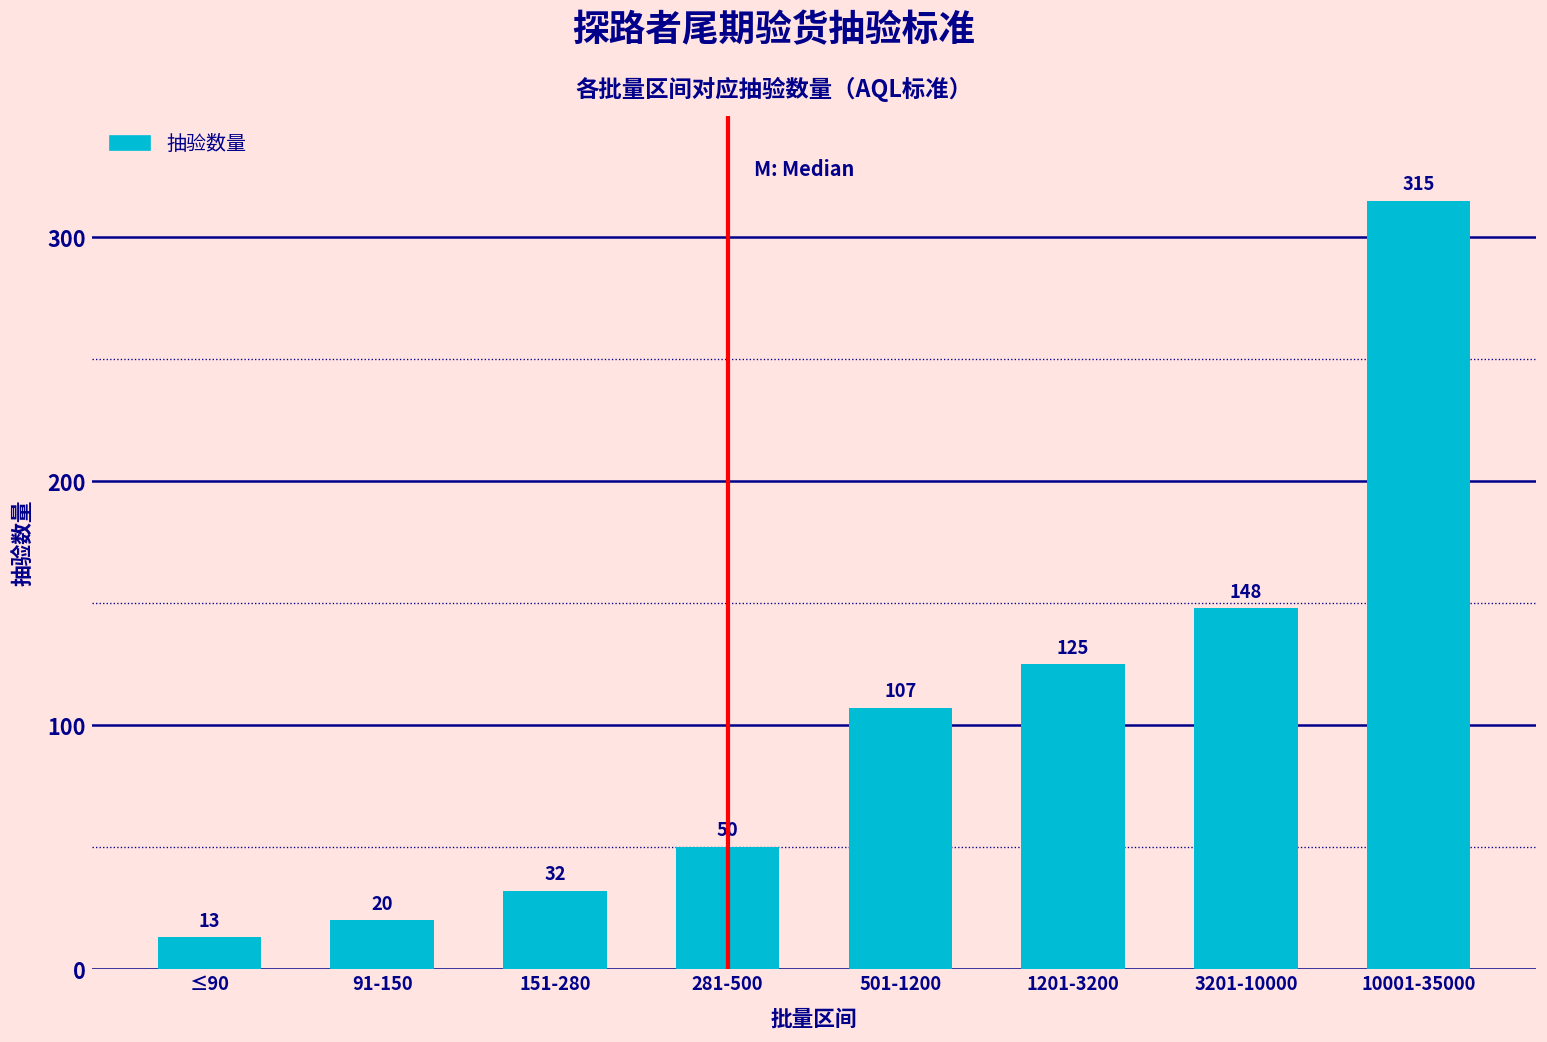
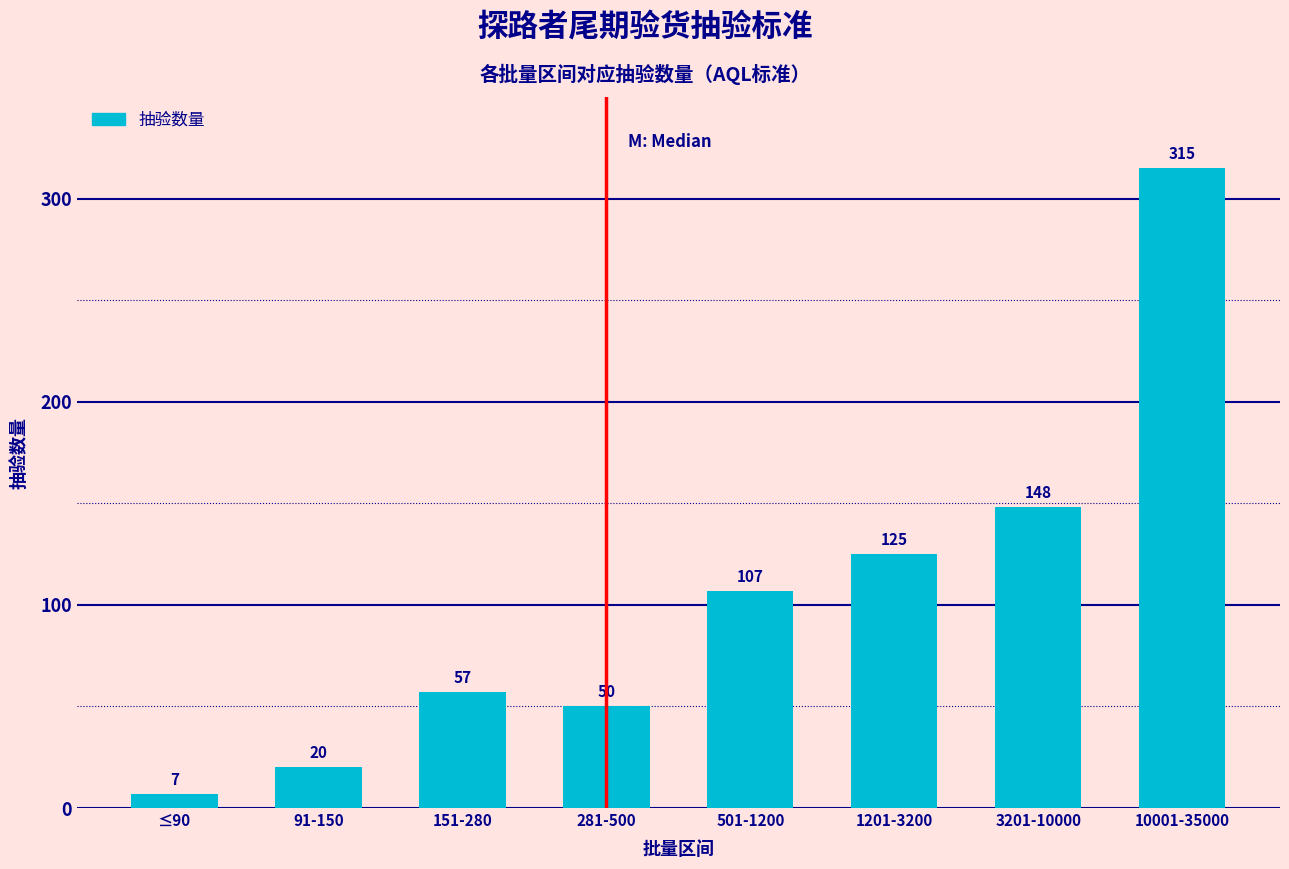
  {
-   "≤90": 13,
+   "≤90": 7,
    "91-150": 20,
-   "151-280": 32,
+   "151-280": 57,
    "281-500": 50,
    "501-1200": 107,
    "1201-3200": 125,
    "3201-10000": 148,
    "10001-35000": 315
  }
